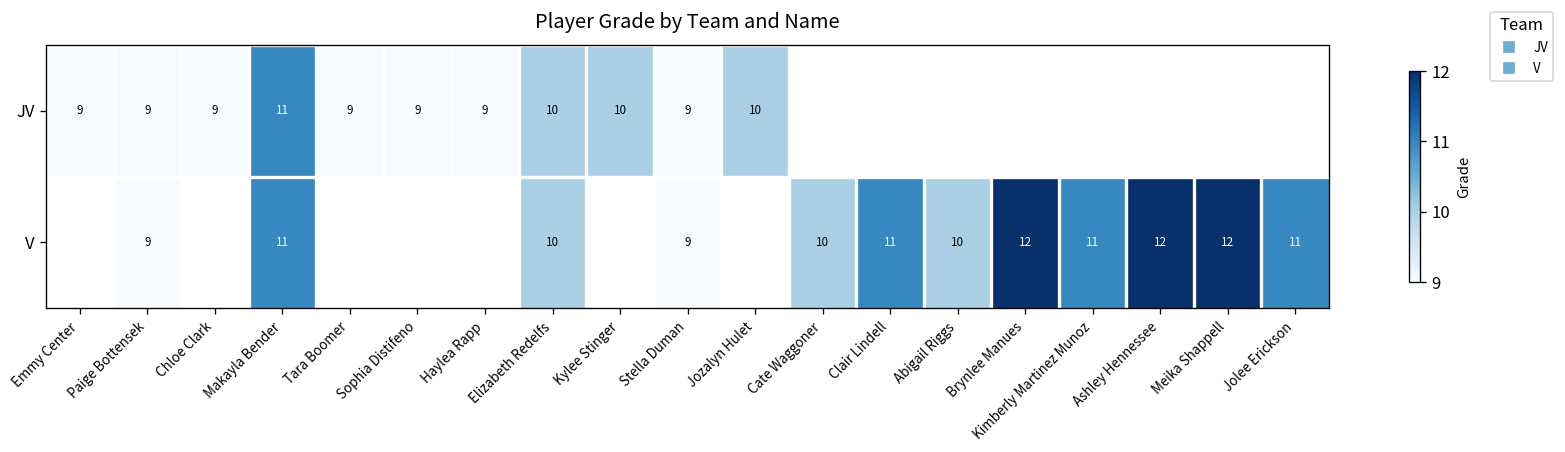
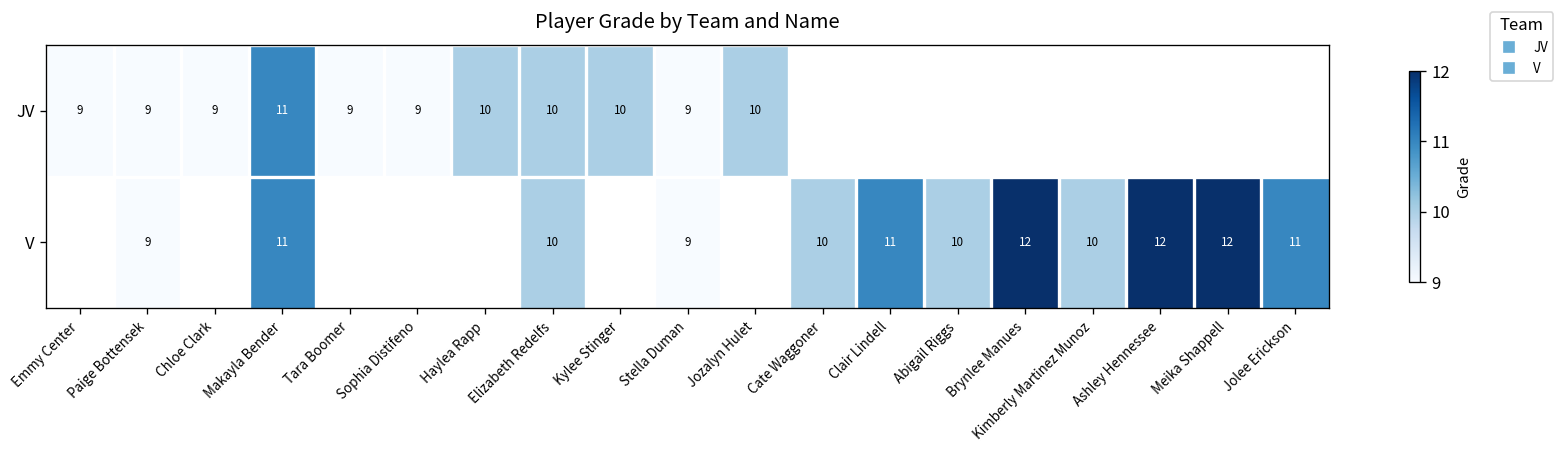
  {
    "JV": {
      "Emmy Center": 9,
      "Paige Bottensek": 9,
      "Chloe Clark": 9,
      "Makayla Bender": 11,
      "Tara Boomer": 9,
      "Sophia Distifeno": 9,
-     "Haylea Rapp": 9,
+     "Haylea Rapp": 10,
      "Elizabeth Redelfs": 10,
      "Kylee Stinger": 10,
      "Stella Duman": 9,
      "Jozalyn Hulet": 10
    },
    "V": {
      "Paige Bottensek": 9,
      "Makayla Bender": 11,
      "Elizabeth Redelfs": 10,
      "Stella Duman": 9,
      "Cate Waggoner": 10,
      "Clair Lindell": 11,
      "Abigail Riggs": 10,
      "Brynlee Manues": 12,
-     "Kimberly Martinez Munoz": 11,
+     "Kimberly Martinez Munoz": 10,
      "Ashley Hennessee": 12,
      "Meika Shappell": 12,
      "Jolee Erickson": 11
    }
  }
